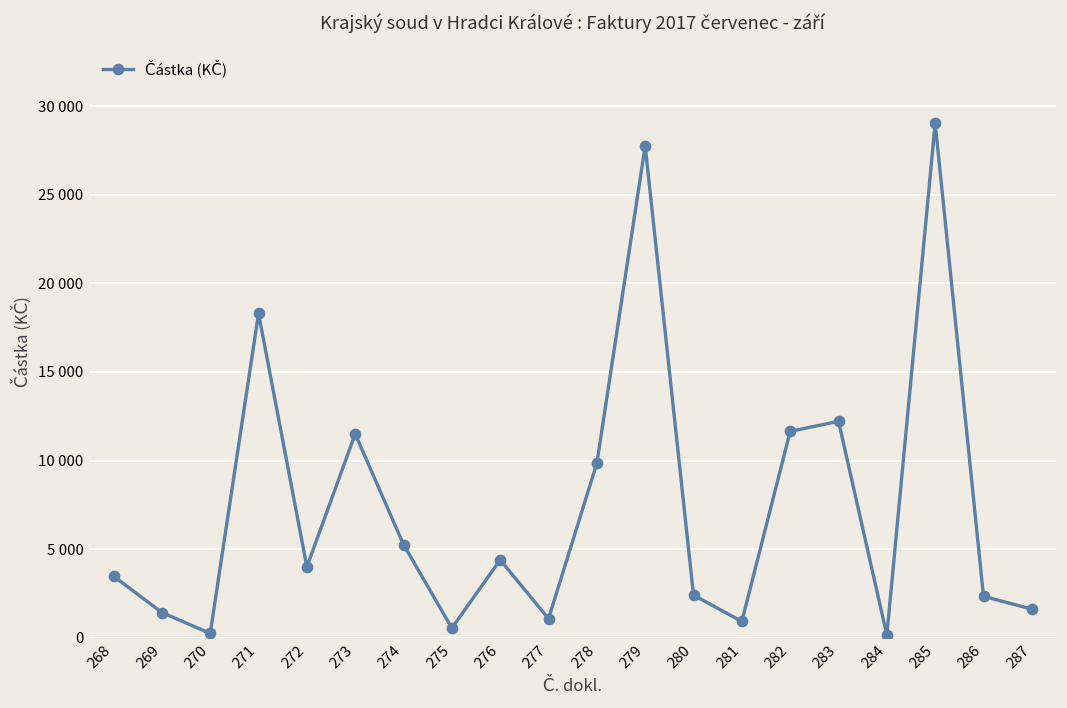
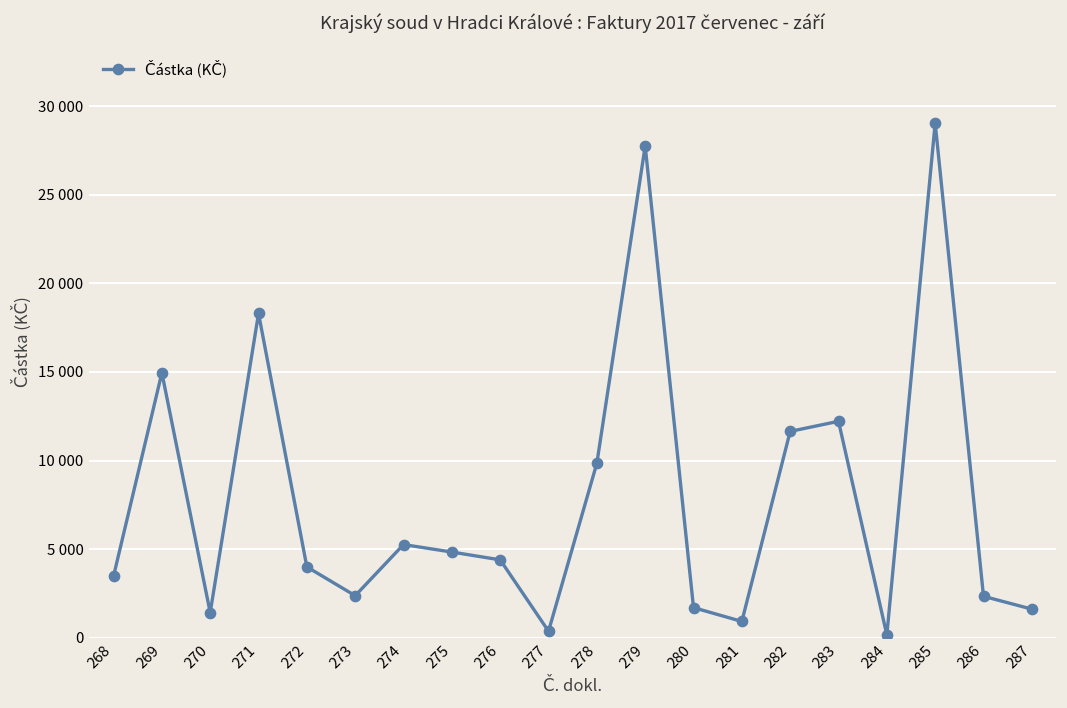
  {
    "268": 3500,
-   "269": 1400,
-   "270": 300,
+   "269": 15000,
+   "270": 1400,
    "271": 18300,
    "272": 4000,
-   "273": 11500,
+   "273": 2400,
    "274": 5300,
-   "275": 600,
+   "275": 4800,
    "276": 4400,
-   "277": 1100,
+   "277": 400,
    "278": 9900,
    "279": 27700,
-   "280": 2400,
+   "280": 1700,
    "281": 900,
    "282": 11600,
    "283": 12200,
    "284": 200,
    "285": 29000,
    "286": 2300,
    "287": 1600
  }
